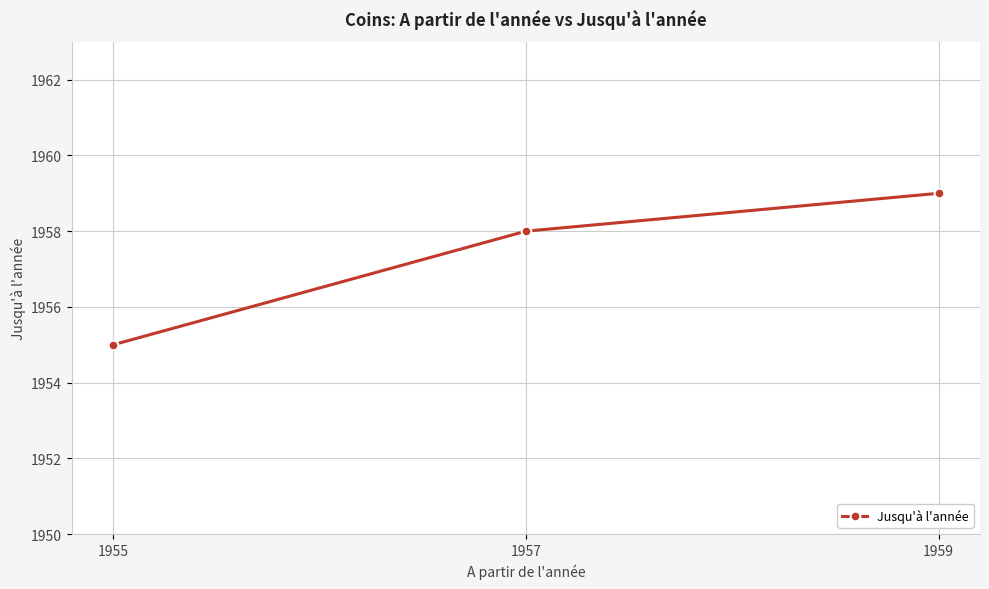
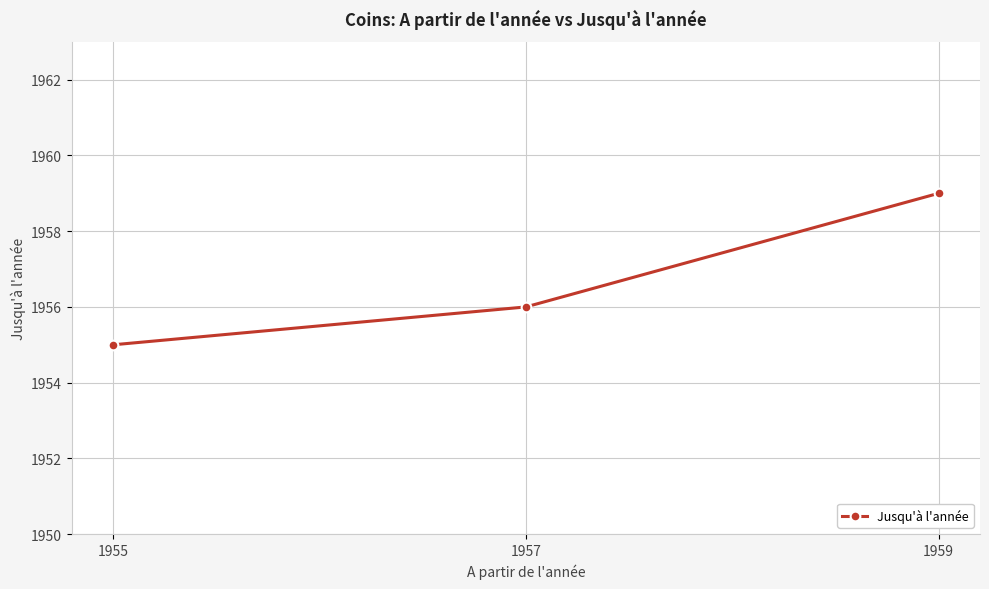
  {
    "1955": 1955,
-   "1957": 1958,
+   "1957": 1956,
    "1959": 1959
  }
